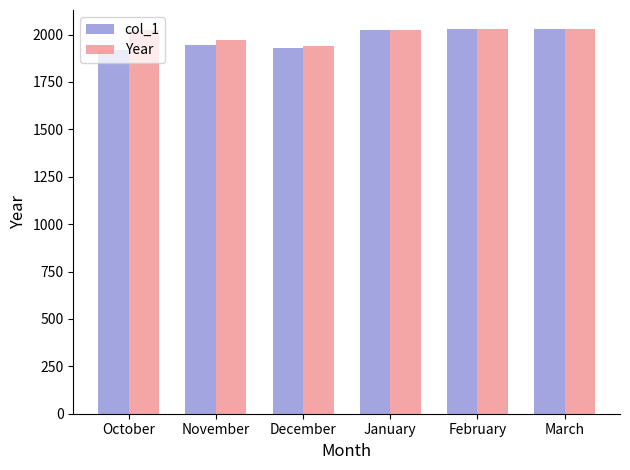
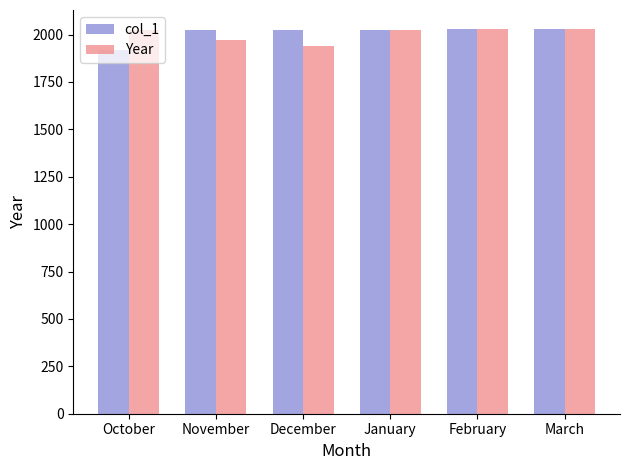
  {
    "col_1": {
-     "November": 1950,
-     "December": 1930,
+     "November": 2020,
+     "December": 2030,
      "January": 2030,
      "February": 2030,
      "March": 2030
    },
    "Year": {
      "November": 1970,
      "December": 1940,
      "January": 2030,
      "February": 2030,
      "March": 2030
    }
  }
